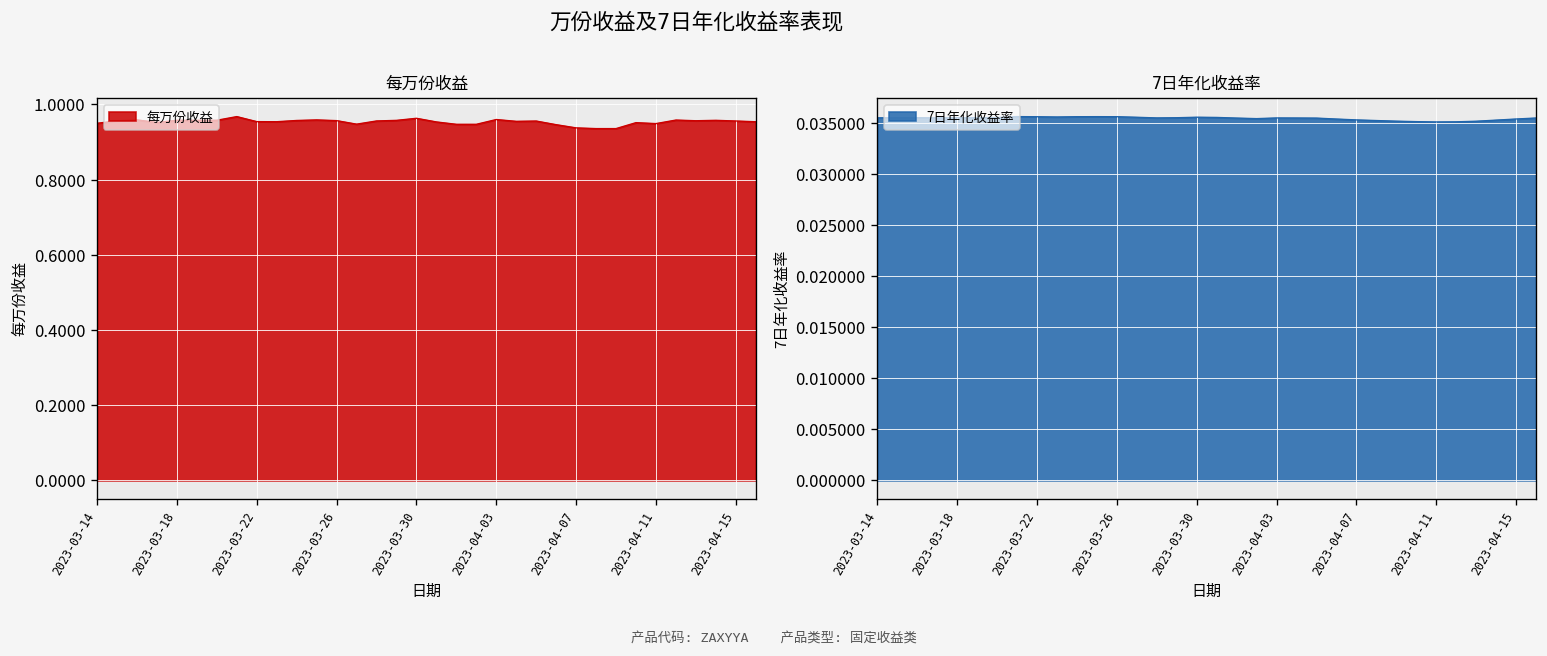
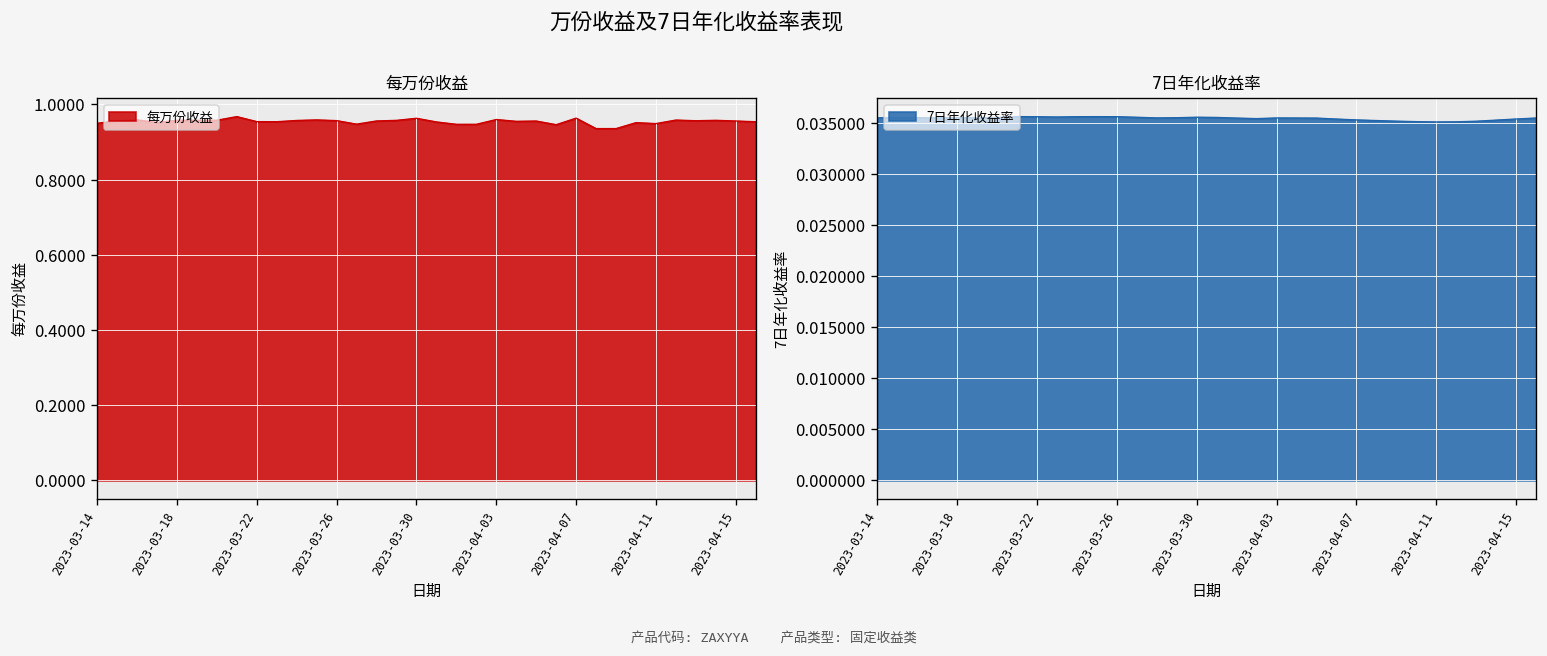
  {
    "每万份收益": {
      "2023-03-14": 0.95,
      "2023-03-22": 0.95,
      "2023-03-26": 0.96,
      "2023-03-30": 0.96,
      "2023-04-03": 0.96,
-     "2023-04-07": 0.94,
+     "2023-04-07": 0.96,
      "2023-04-11": 0.95,
      "2023-04-15": 0.96
    },
    "7日年化收益率": {
      "2023-03-14": 0.035,
      "2023-03-22": 0.036,
      "2023-03-26": 0.036,
      "2023-03-30": 0.036,
      "2023-04-03": 0.035,
      "2023-04-07": 0.035,
      "2023-04-11": 0.035,
      "2023-04-15": 0.035
    }
  }
